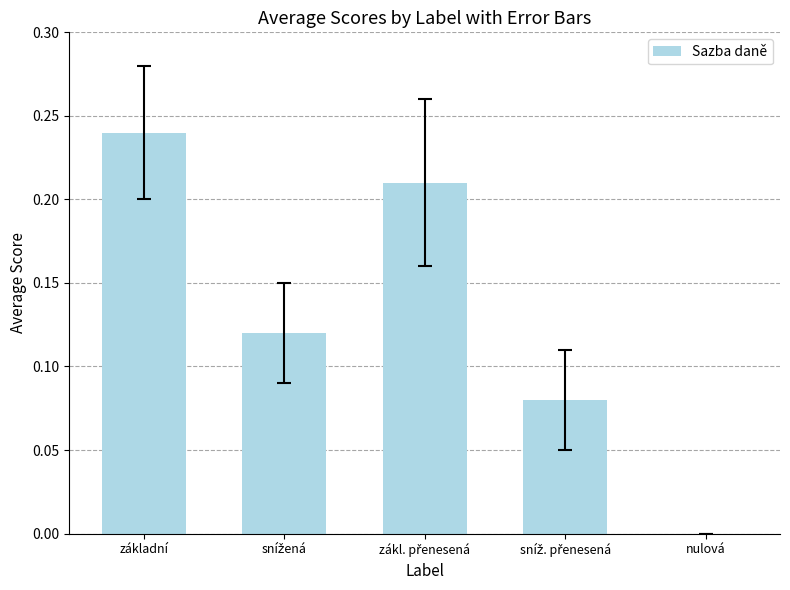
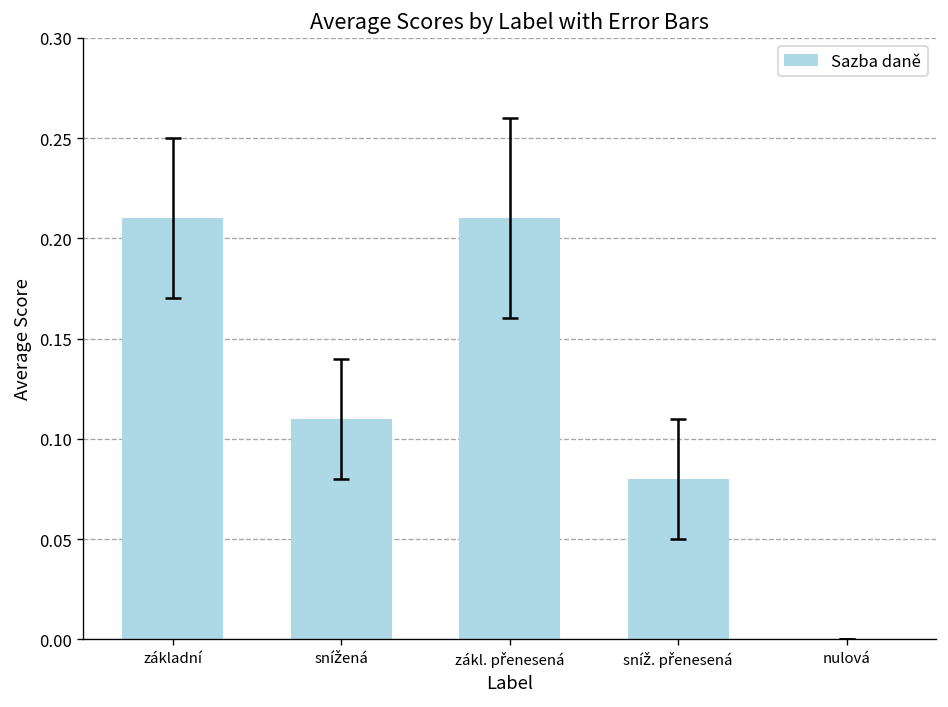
  {
    "Sazba daně": {
-     "základní": 0.24,
-     "snížená": 0.12,
+     "základní": 0.21,
+     "snížená": 0.11,
      "zákl. přenesená": 0.21,
      "sníž. přenesená": 0.08,
      "nulová": 0.00
    }
  }
